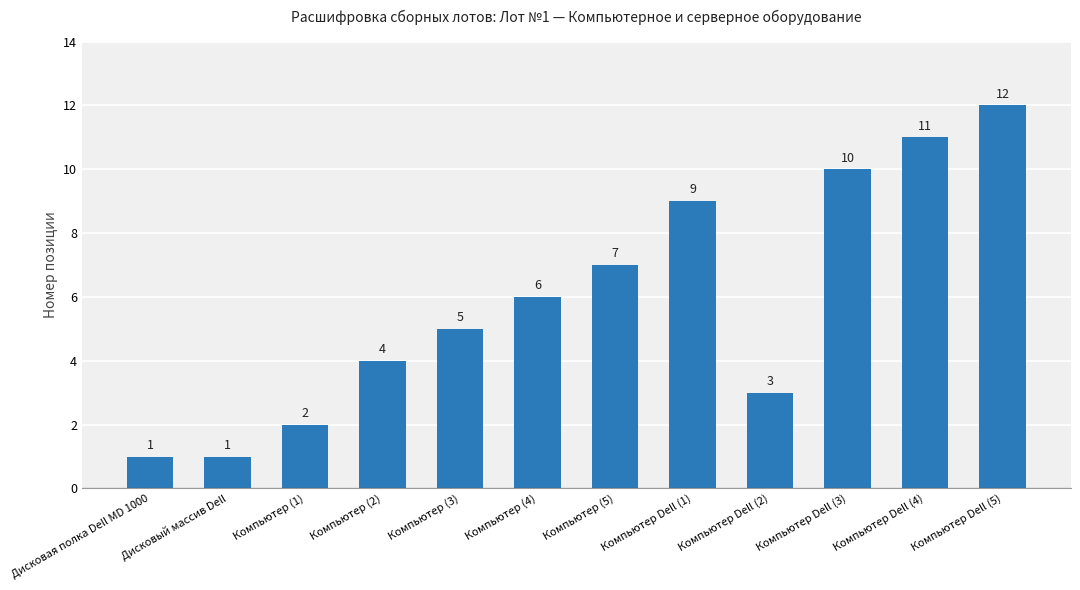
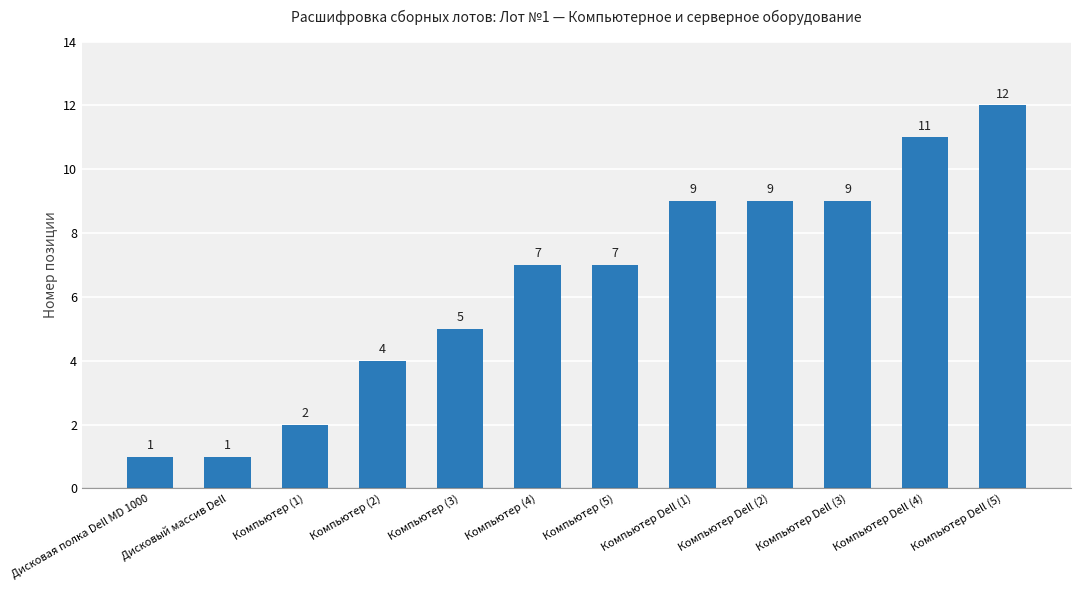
  {
    "Дисковая полка Dell MD 1000": 1,
    "Дисковый массив Dell": 1,
    "Компьютер (1)": 2,
    "Компьютер (2)": 4,
    "Компьютер (3)": 5,
-   "Компьютер (4)": 6,
+   "Компьютер (4)": 7,
    "Компьютер (5)": 7,
    "Компьютер Dell (1)": 9,
-   "Компьютер Dell (2)": 3,
-   "Компьютер Dell (3)": 10,
+   "Компьютер Dell (2)": 9,
+   "Компьютер Dell (3)": 9,
    "Компьютер Dell (4)": 11,
    "Компьютер Dell (5)": 12
  }
